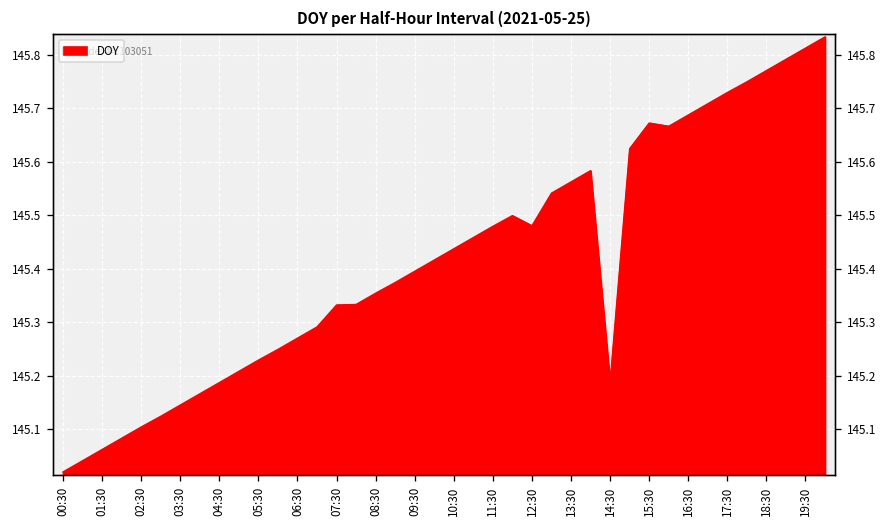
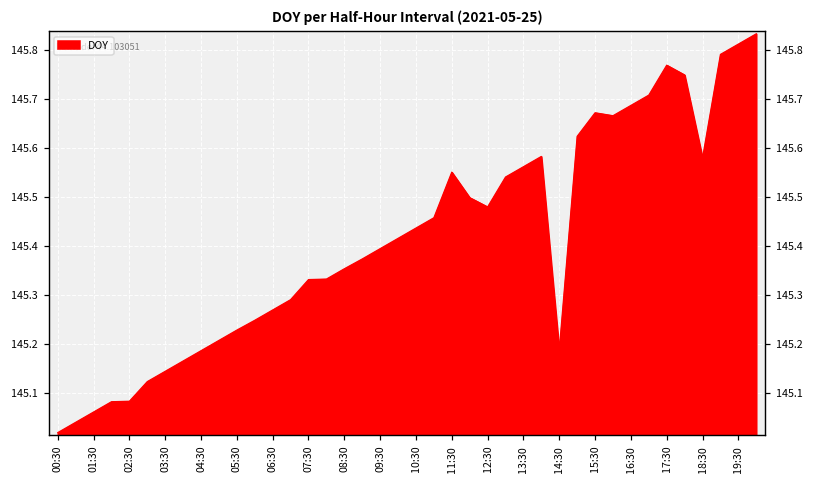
  {
    "00:30": 145.02,
    "01:30": 145.06,
-   "02:30": 145.10,
+   "02:30": 145.08,
    "03:30": 145.15,
    "04:30": 145.19,
    "05:30": 145.23,
    "06:30": 145.27,
    "07:30": 145.33,
    "08:30": 145.35,
    "09:30": 145.40,
    "10:30": 145.44,
-   "11:30": 145.48,
+   "11:30": 145.55,
    "12:30": 145.48,
    "13:30": 145.56,
    "14:30": 145.19,
    "15:30": 145.67,
    "16:30": 145.69,
-   "17:30": 145.73,
-   "18:30": 145.77,
+   "17:30": 145.77,
+   "18:30": 145.58,
    "19:30": 145.81
  }
